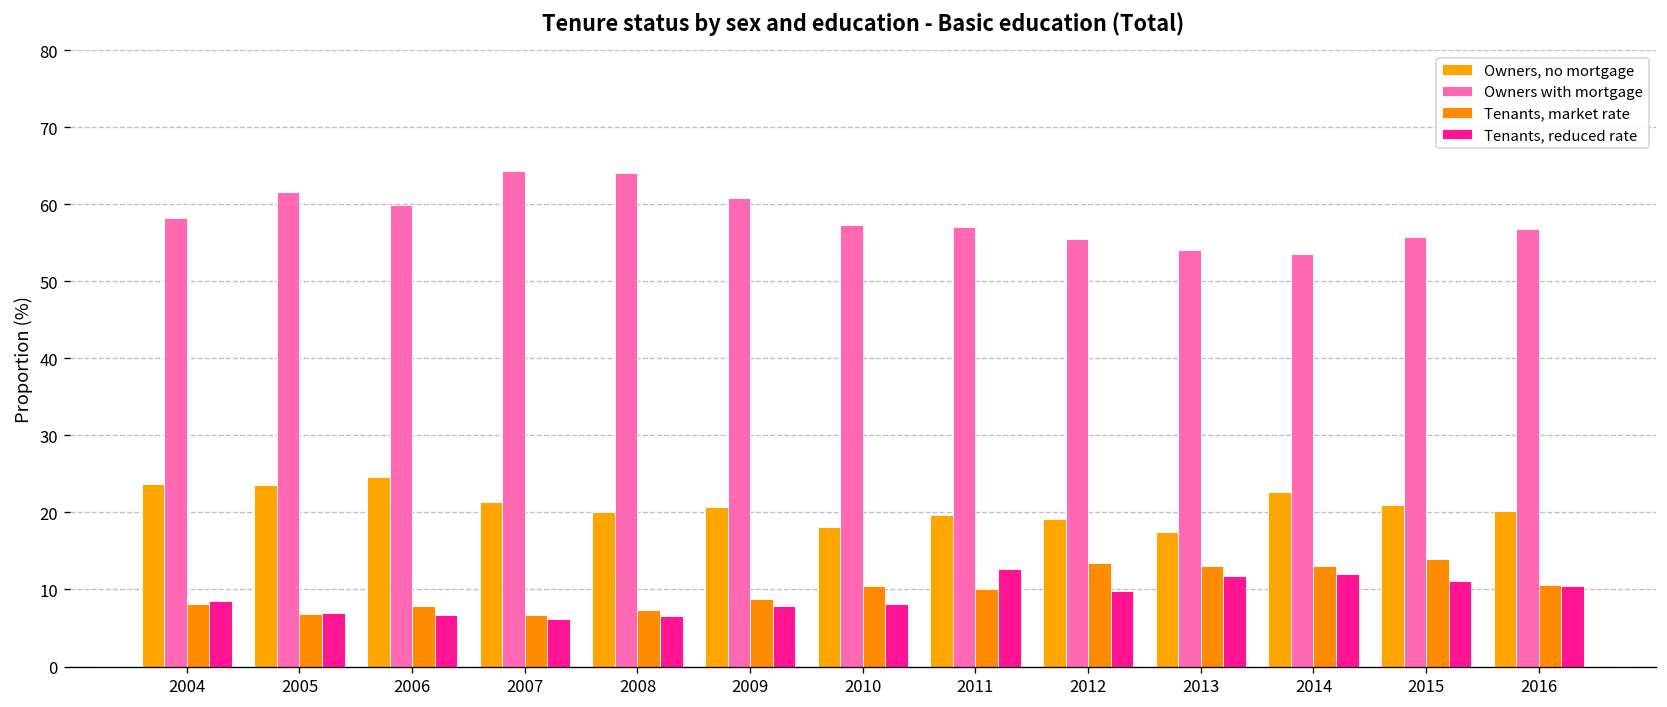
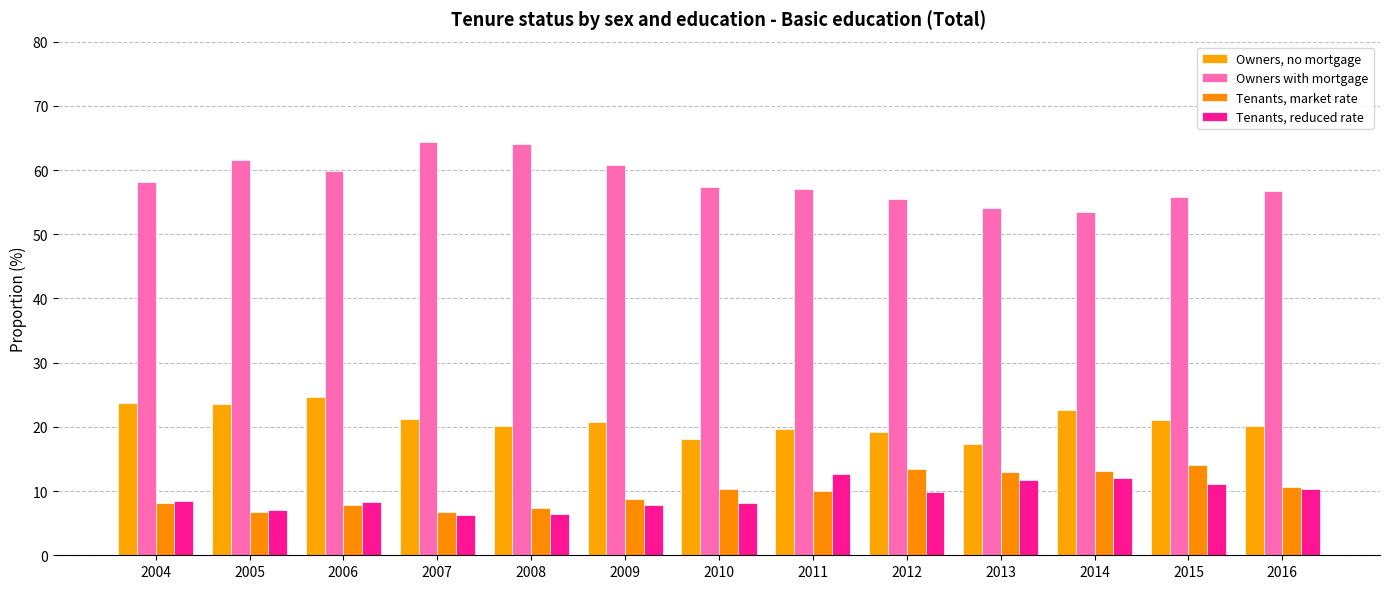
  {
    "Owners with mortgage": {
      "2004": 58,
      "2005": 62,
      "2006": 60,
      "2007": 64,
      "2008": 64,
      "2009": 61,
      "2010": 57,
      "2011": 57,
      "2012": 56,
      "2013": 54,
      "2014": 54,
      "2015": 56,
      "2016": 57
    },
    "Tenants, reduced rate": {
      "2004": 9,
      "2005": 7,
-     "2006": 7,
+     "2006": 8,
      "2007": 6,
      "2008": 7,
      "2009": 8,
      "2010": 8,
      "2011": 13,
      "2012": 10,
      "2013": 12,
      "2014": 12,
      "2015": 11,
      "2016": 10
    }
  }
